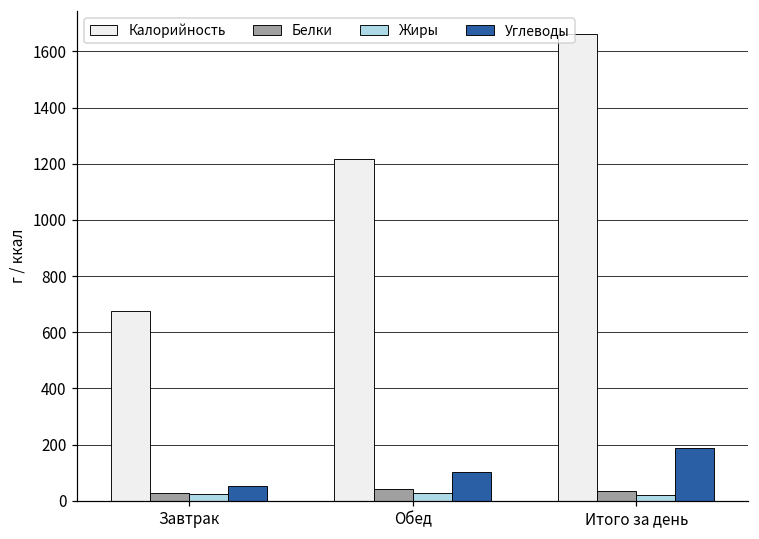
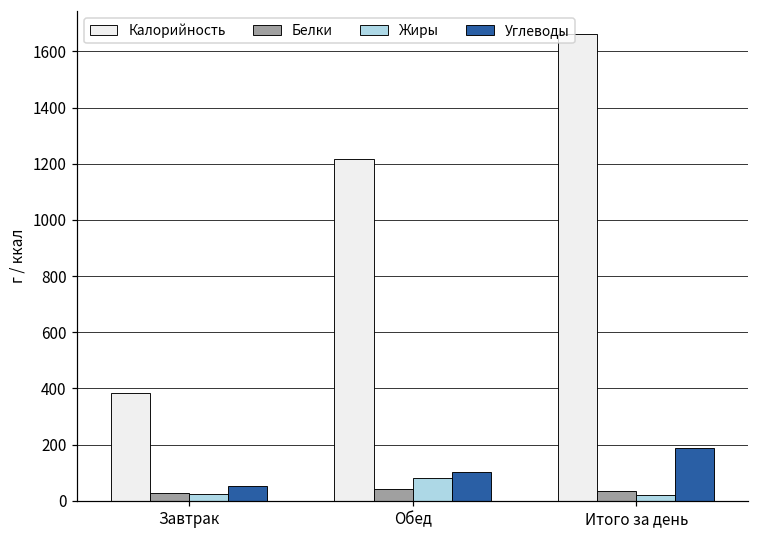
  {
    "Калорийность": {
-     "Завтрак": 670,
+     "Завтрак": 380,
      "Обед": 1220,
      "Итого за день": 1660
    },
    "Белки": {
      "Завтрак": 30,
      "Обед": 40,
      "Итого за день": 30
    },
    "Жиры": {
      "Завтрак": 30,
-     "Обед": 30,
+     "Обед": 80,
      "Итого за день": 20
    },
    "Углеводы": {
      "Завтрак": 50,
      "Обед": 100,
      "Итого за день": 190
    }
  }
